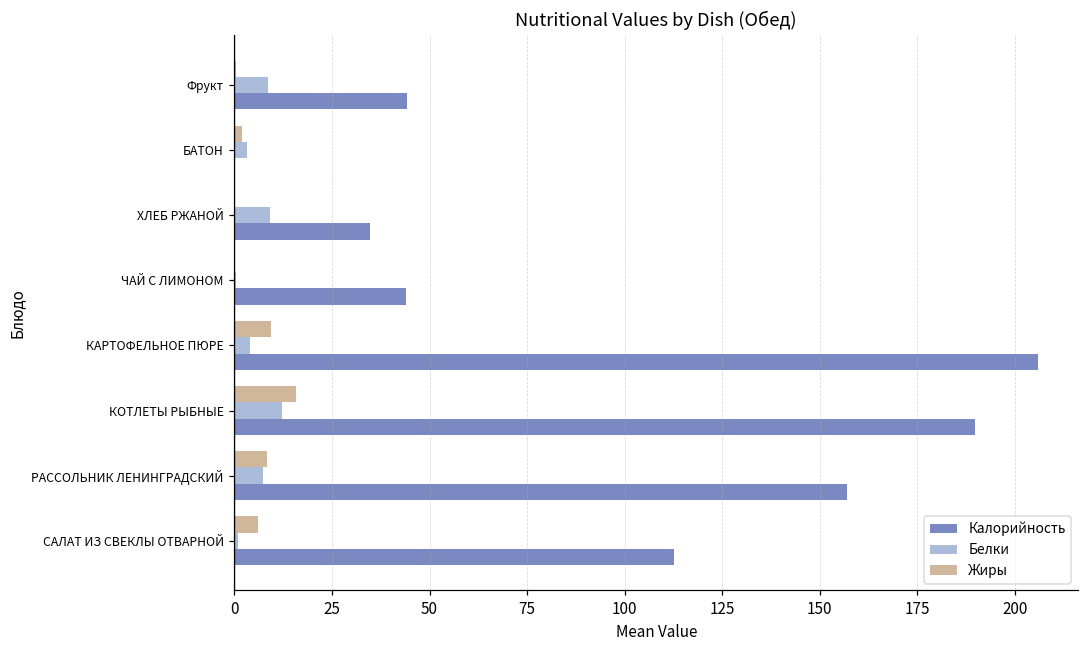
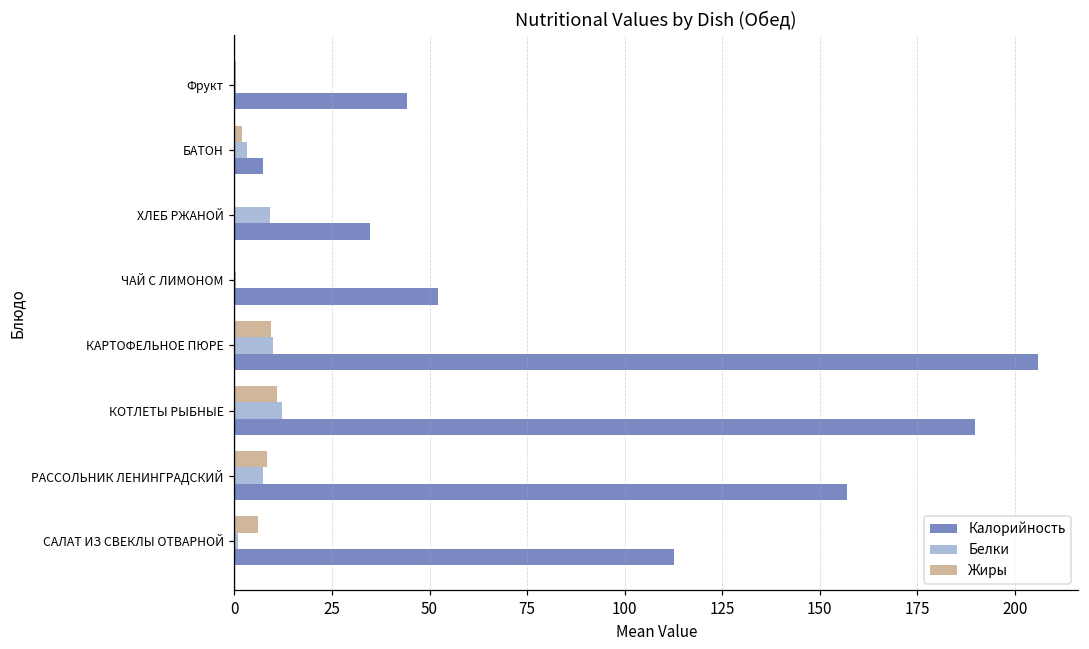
  {
    "Калорийность": {
      "Фрукт": 44,
-     "БАТОН": 0,
+     "БАТОН": 7,
      "ХЛЕБ РЖАНОЙ": 35,
-     "ЧАЙ С ЛИМОНОМ": 44,
+     "ЧАЙ С ЛИМОНОМ": 52,
      "КАРТОФЕЛЬНОЕ ПЮРЕ": 206,
      "КОТЛЕТЫ РЫБНЫЕ": 190,
      "РАССОЛЬНИК ЛЕНИНГРАДСКИЙ": 157,
      "САЛАТ ИЗ СВЕКЛЫ ОТВАРНОЙ": 113
    },
    "Белки": {
-     "Фрукт": 9,
+     "Фрукт": 0,
      "БАТОН": 3,
      "ХЛЕБ РЖАНОЙ": 9,
-     "КАРТОФЕЛЬНОЕ ПЮРЕ": 4,
+     "КАРТОФЕЛЬНОЕ ПЮРЕ": 10,
      "КОТЛЕТЫ РЫБНЫЕ": 12,
      "РАССОЛЬНИК ЛЕНИНГРАДСКИЙ": 7,
      "САЛАТ ИЗ СВЕКЛЫ ОТВАРНОЙ": 1
    },
    "Жиры": {
      "БАТОН": 2,
      "КАРТОФЕЛЬНОЕ ПЮРЕ": 9,
-     "КОТЛЕТЫ РЫБНЫЕ": 16,
+     "КОТЛЕТЫ РЫБНЫЕ": 11,
      "РАССОЛЬНИК ЛЕНИНГРАДСКИЙ": 8,
      "САЛАТ ИЗ СВЕКЛЫ ОТВАРНОЙ": 6
    }
  }
